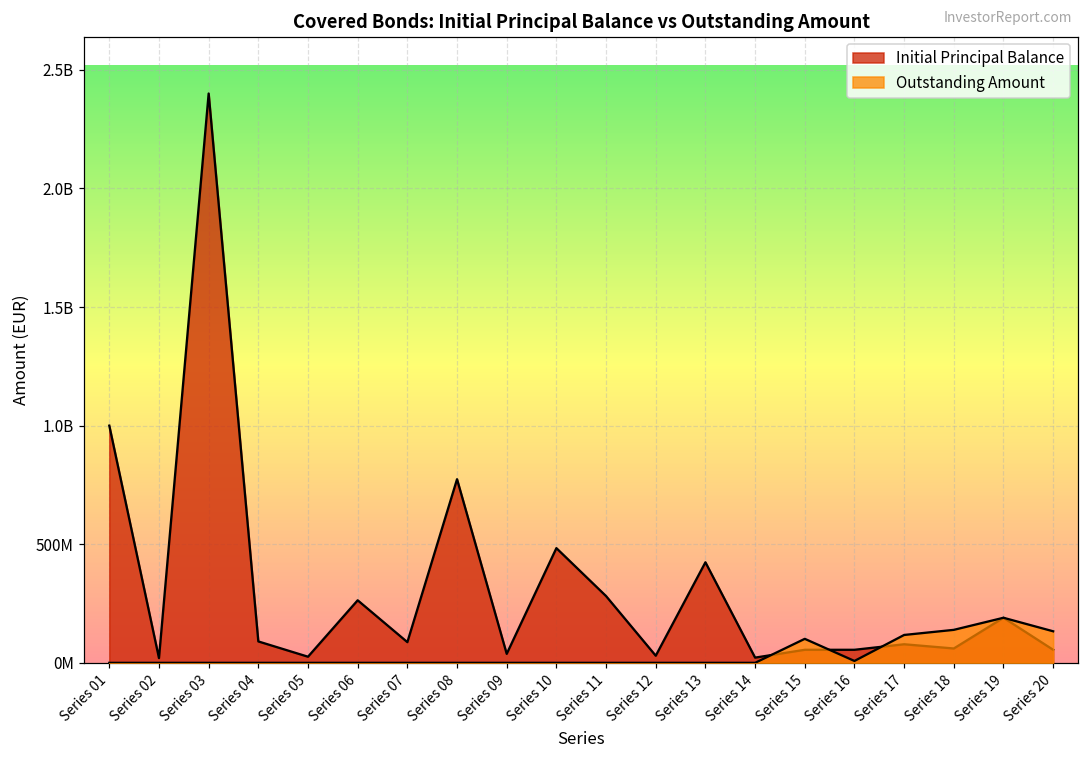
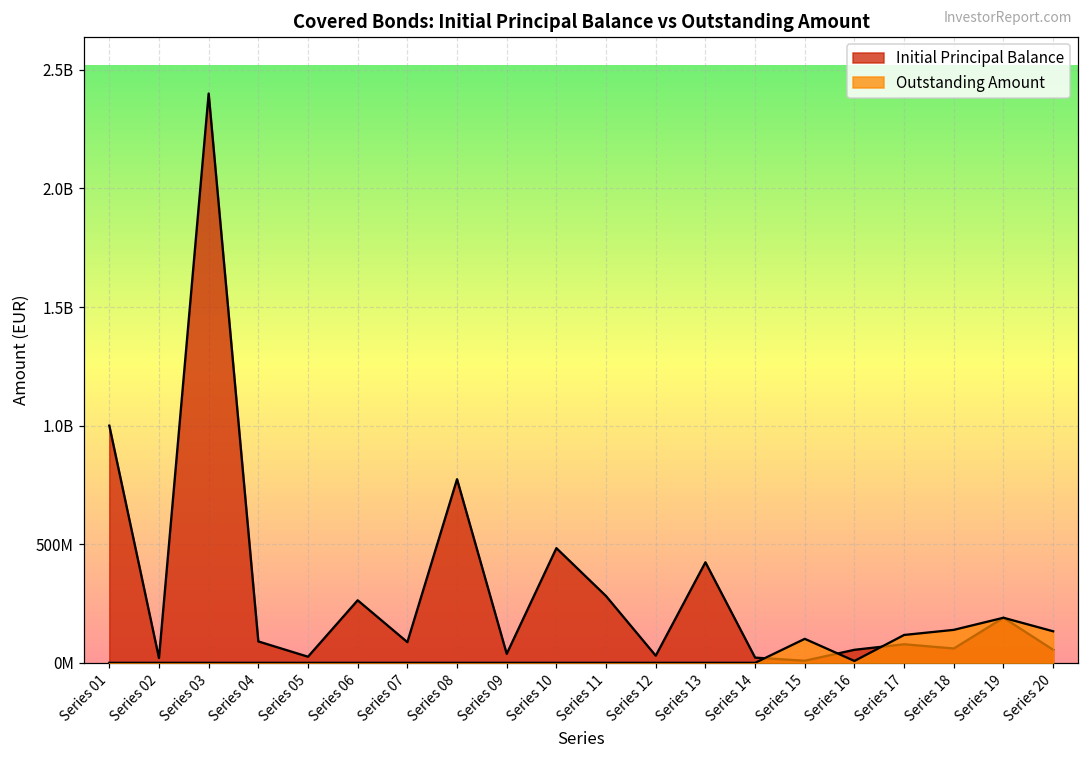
  {
    "Initial Principal Balance": {
      "Series 01": 1000000000,
      "Series 02": 20000000,
      "Series 03": 2400000000,
      "Series 04": 90000000,
      "Series 05": 30000000,
      "Series 06": 260000000,
      "Series 07": 90000000,
      "Series 08": 770000000,
      "Series 09": 40000000,
      "Series 10": 480000000,
      "Series 11": 280000000,
      "Series 12": 30000000,
      "Series 13": 420000000,
      "Series 14": 20000000,
-     "Series 15": 60000000,
+     "Series 15": 10000000,
      "Series 16": 60000000,
      "Series 17": 80000000,
      "Series 18": 60000000,
      "Series 20": 60000000
    },
    "Outstanding Amount": {
      "Series 01": 0,
      "Series 02": 0,
      "Series 03": 0,
      "Series 04": 0,
      "Series 05": 0,
      "Series 06": 0,
      "Series 07": 0,
      "Series 08": 0,
      "Series 09": 0,
      "Series 10": 0,
      "Series 11": 0,
      "Series 12": 0,
      "Series 13": 0,
      "Series 14": 0,
      "Series 15": 100000000,
      "Series 16": 10000000,
      "Series 17": 120000000,
      "Series 18": 140000000,
      "Series 20": 130000000
    }
  }
